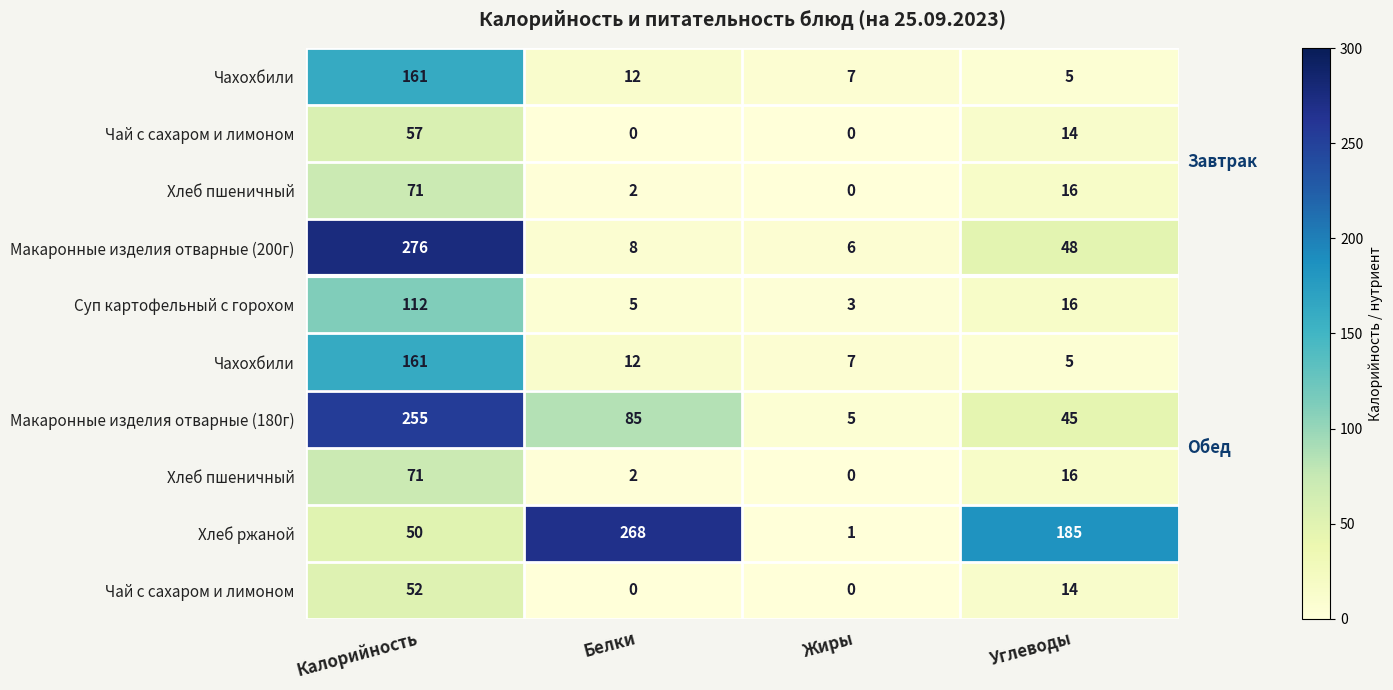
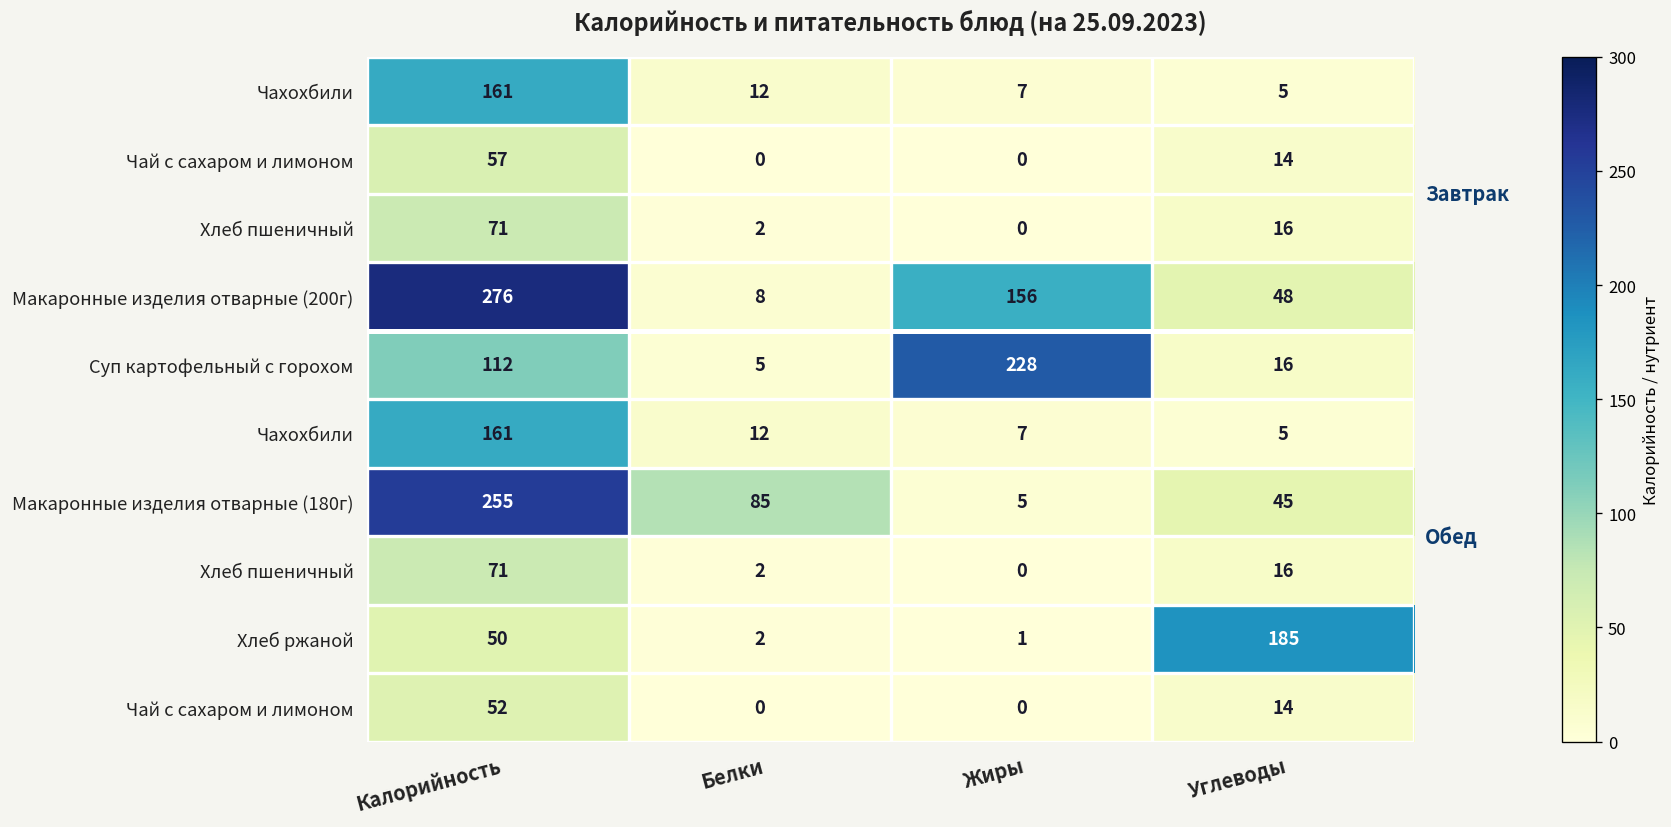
  {
    "Макаронные изделия отварные (200г)": {
      "Калорийность": 276,
      "Белки": 8,
-     "Жиры": 6,
+     "Жиры": 156,
      "Углеводы": 48
    },
    "Суп картофельный с горохом": {
      "Калорийность": 112,
      "Белки": 5,
-     "Жиры": 3,
+     "Жиры": 228,
      "Углеводы": 16
    },
    "Макаронные изделия отварные (180г)": {
      "Калорийность": 255,
      "Белки": 85,
      "Жиры": 5,
      "Углеводы": 45
    },
    "Хлеб ржаной": {
      "Калорийность": 50,
-     "Белки": 268,
+     "Белки": 2,
      "Жиры": 1,
      "Углеводы": 185
    }
  }
